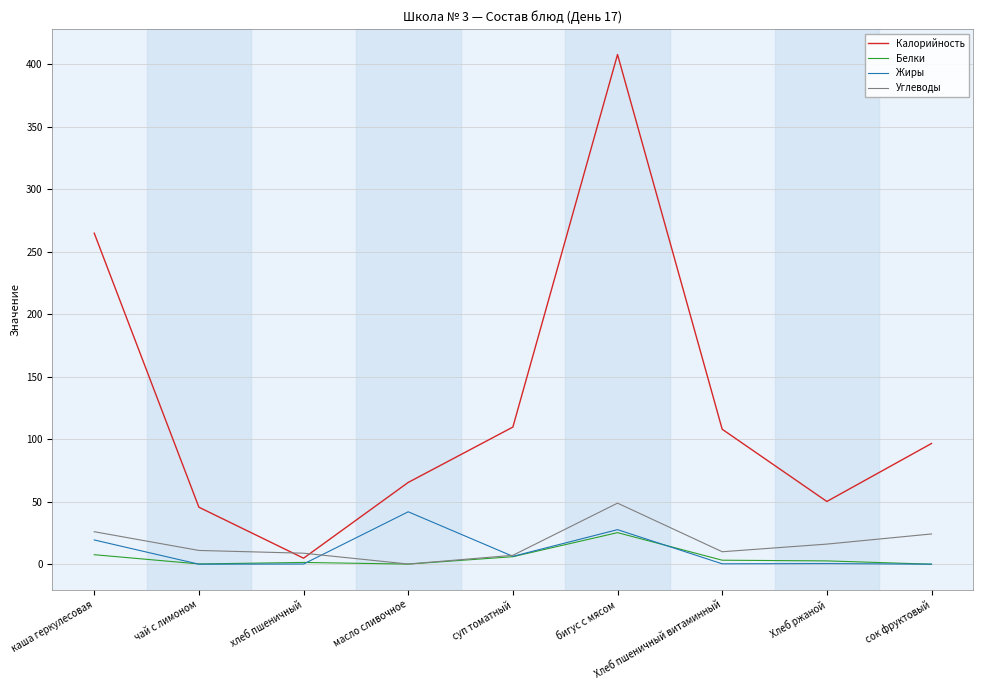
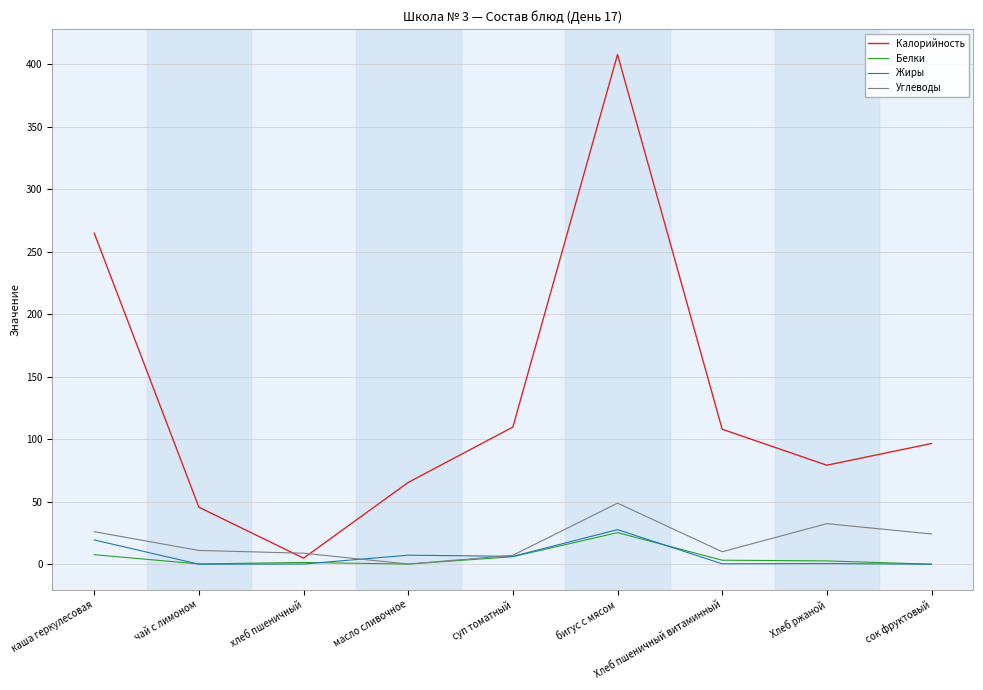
  {
    "Калорийность": {
      "каша геркулесовая": 265,
      "чай с лимоном": 46,
      "хлеб пшеничный": 5,
      "масло сливочное": 65,
      "суп томатный": 110,
      "бигус с мясом": 408,
      "Хлеб пшеничный витаминный": 108,
-     "Хлеб ржаной": 50,
+     "Хлеб ржаной": 79,
      "сок фруктовый": 97
    },
    "Белки": {
      "каша геркулесовая": 8,
      "бигус с мясом": 25,
      "Хлеб пшеничный витаминный": 3,
      "Хлеб ржаной": 3
    },
    "Жиры": {
      "каша геркулесовая": 19,
-     "масло сливочное": 42,
+     "масло сливочное": 7,
      "бигус с мясом": 28,
      "Хлеб пшеничный витаминный": 0,
      "Хлеб ржаной": 0
    },
    "Углеводы": {
      "каша геркулесовая": 26,
      "чай с лимоном": 11,
      "хлеб пшеничный": 9,
      "бигус с мясом": 49,
      "Хлеб пшеничный витаминный": 10,
-     "Хлеб ржаной": 16,
+     "Хлеб ржаной": 32,
      "сок фруктовый": 24
    }
  }
